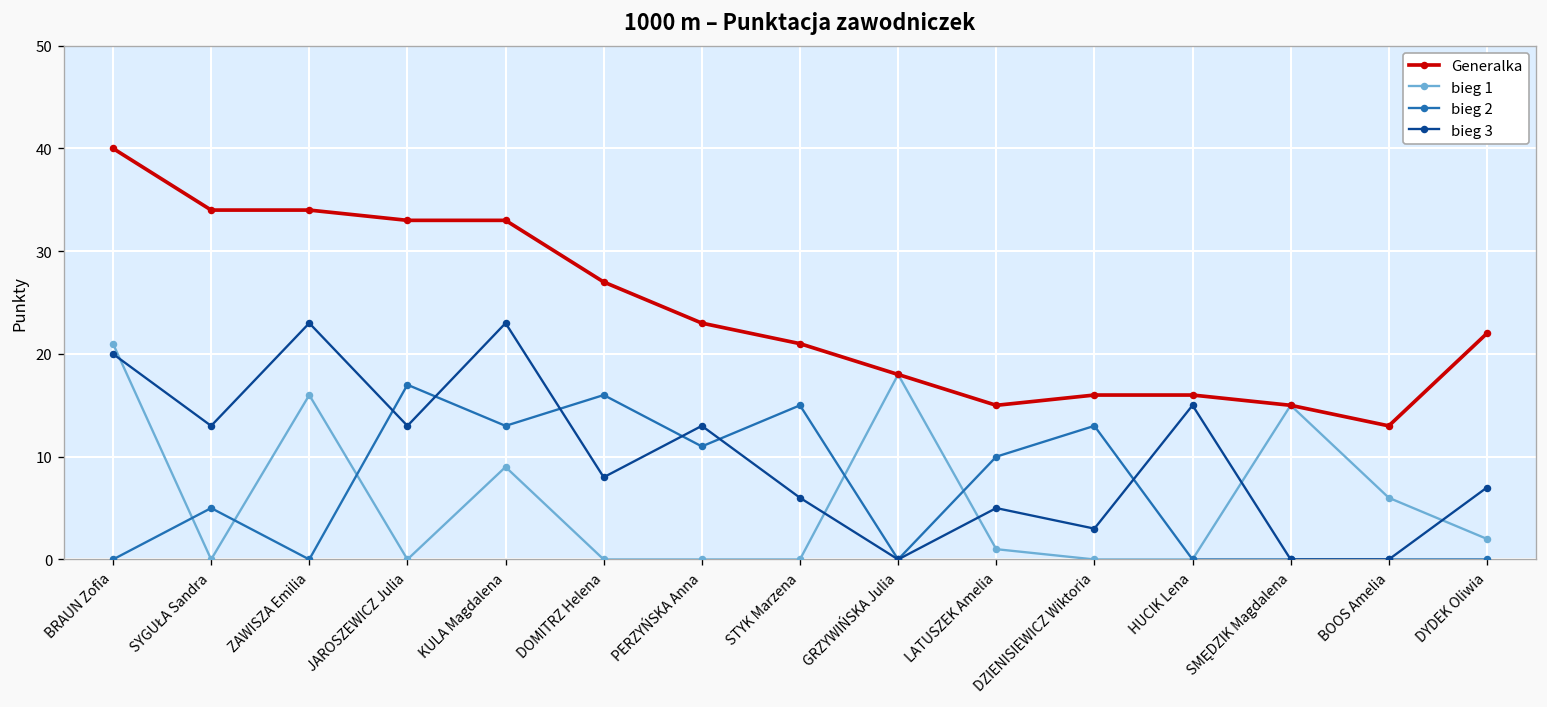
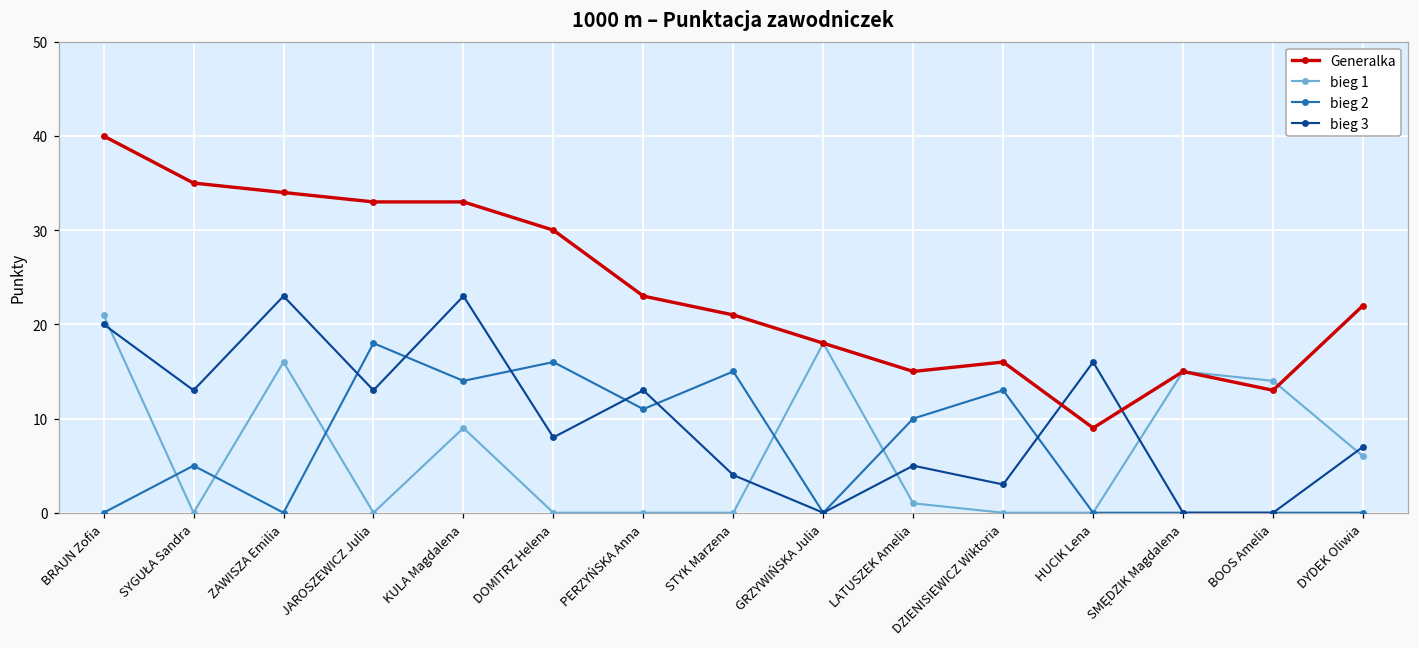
  {
    "Generalka": {
      "BRAUN Zofia": 40,
-     "SYGUŁA Sandra": 34,
+     "SYGUŁA Sandra": 35,
      "ZAWISZA Emilia": 34,
      "JAROSZEWICZ Julia": 33,
      "KULA Magdalena": 33,
-     "DOMITRZ Helena": 27,
+     "DOMITRZ Helena": 30,
      "PERZYŃSKA Anna": 23,
      "STYK Marzena": 21,
      "LATUSZEK Amelia": 15,
      "DZIENISIEWICZ Wiktoria": 16,
-     "HUCIK Lena": 16,
+     "HUCIK Lena": 9,
      "BOOS Amelia": 13,
      "DYDEK Oliwia": 22
    },
    "bieg 1": {
      "BRAUN Zofia": 21,
      "SYGUŁA Sandra": 0,
      "ZAWISZA Emilia": 16,
      "JAROSZEWICZ Julia": 0,
      "KULA Magdalena": 9,
      "DOMITRZ Helena": 0,
      "PERZYŃSKA Anna": 0,
      "STYK Marzena": 0,
      "LATUSZEK Amelia": 1,
      "DZIENISIEWICZ Wiktoria": 0,
-     "BOOS Amelia": 6,
-     "DYDEK Oliwia": 2
+     "BOOS Amelia": 14,
+     "DYDEK Oliwia": 6
    },
    "bieg 2": {
      "BRAUN Zofia": 0,
      "SYGUŁA Sandra": 5,
      "ZAWISZA Emilia": 0,
-     "JAROSZEWICZ Julia": 17,
-     "KULA Magdalena": 13,
+     "JAROSZEWICZ Julia": 18,
+     "KULA Magdalena": 14,
      "DOMITRZ Helena": 16,
      "PERZYŃSKA Anna": 11,
      "STYK Marzena": 15,
      "LATUSZEK Amelia": 10,
      "DZIENISIEWICZ Wiktoria": 13,
      "DYDEK Oliwia": 0
    },
    "bieg 3": {
      "BRAUN Zofia": 20,
      "SYGUŁA Sandra": 13,
      "ZAWISZA Emilia": 23,
      "JAROSZEWICZ Julia": 13,
      "KULA Magdalena": 23,
      "DOMITRZ Helena": 8,
      "PERZYŃSKA Anna": 13,
-     "STYK Marzena": 6,
+     "STYK Marzena": 4,
      "LATUSZEK Amelia": 5,
      "DZIENISIEWICZ Wiktoria": 3,
-     "HUCIK Lena": 15,
+     "HUCIK Lena": 16,
      "DYDEK Oliwia": 7
    }
  }
